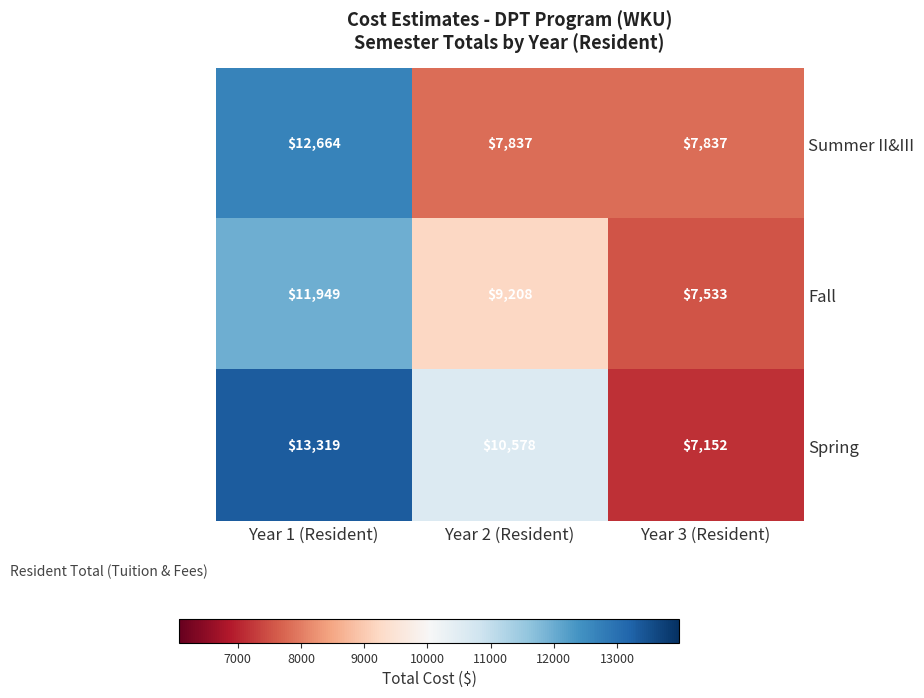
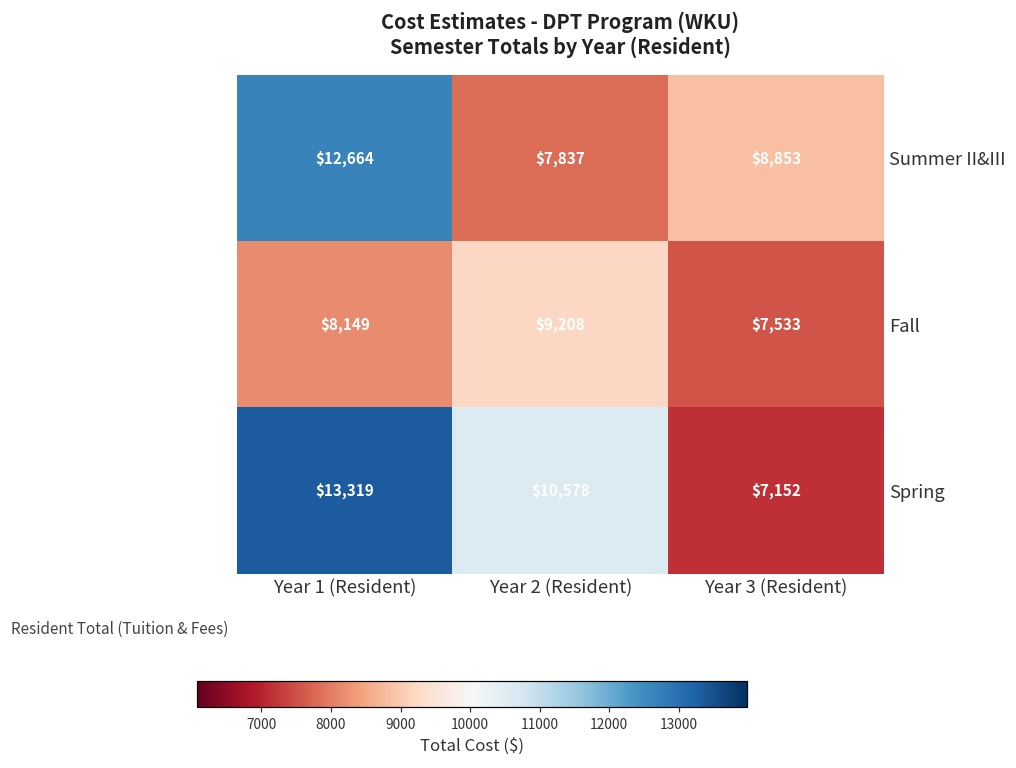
  {
    "Summer II&III": {
      "Year 1 (Resident)": "$12,664",
      "Year 2 (Resident)": "$7,837",
-     "Year 3 (Resident)": "$7,837"
+     "Year 3 (Resident)": "$8,853"
    },
    "Fall": {
-     "Year 1 (Resident)": "$11,949",
+     "Year 1 (Resident)": "$8,149",
      "Year 2 (Resident)": "$9,208",
      "Year 3 (Resident)": "$7,533"
    },
    "Spring": {
      "Year 1 (Resident)": "$13,319",
      "Year 3 (Resident)": "$7,152"
    }
  }
